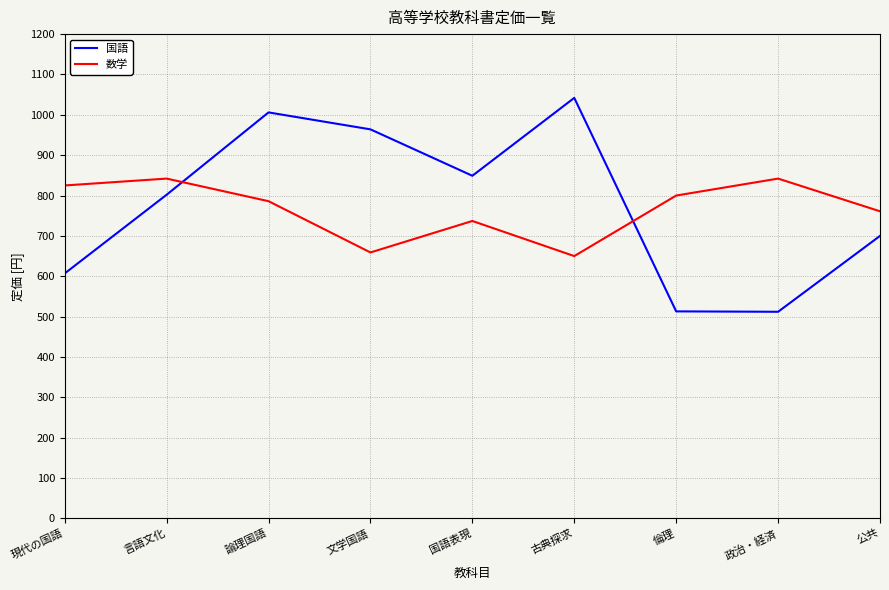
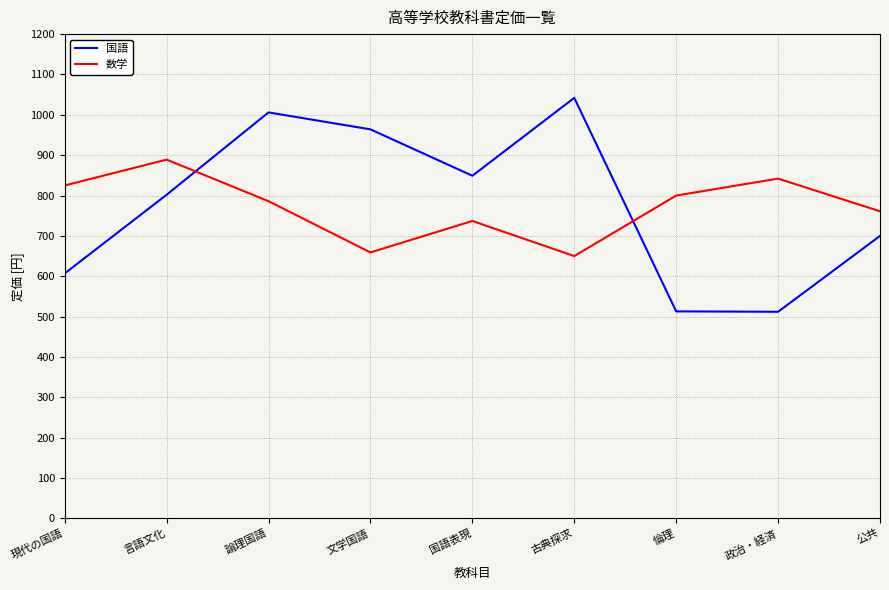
  {
    "国語": {
      "現代の国語": 610,
      "言語文化": 800,
      "論理国語": 1010,
      "文学国語": 960,
      "国語表現": 850,
      "古典探求": 1040,
      "倫理": 510,
      "政治・経済": 510,
      "公共": 700
    },
    "数学": {
      "現代の国語": 830,
-     "言語文化": 840,
+     "言語文化": 890,
      "論理国語": 790,
      "文学国語": 660,
      "国語表現": 740,
      "古典探求": 650,
      "倫理": 800,
      "政治・経済": 840,
      "公共": 760
    }
  }
